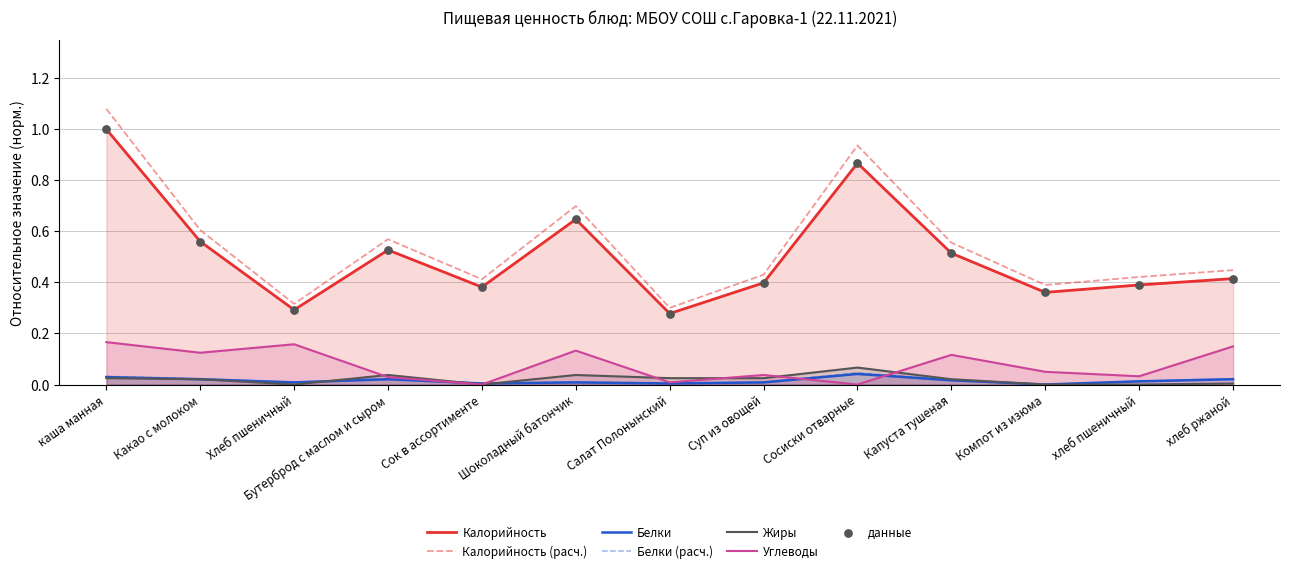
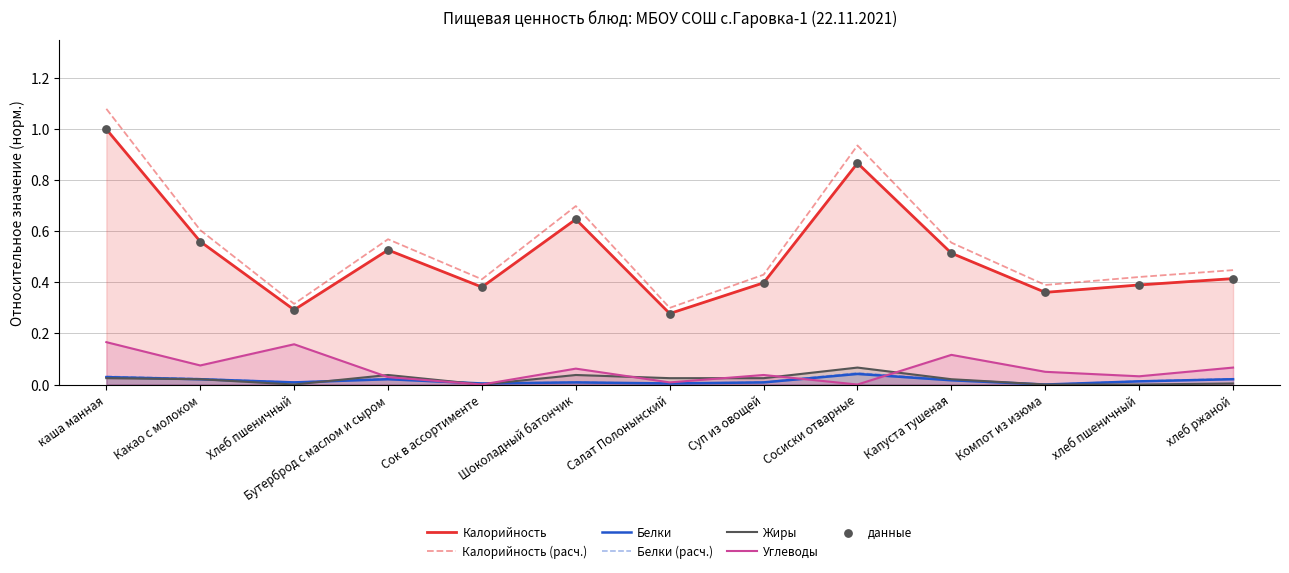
  {
    "Калорийность (расч.)": {
      "каша манная": 1.08,
      "Какао с молоком": 0.60,
      "Хлеб пшеничный": 0.32,
      "Бутерброд с маслом и сыром": 0.57,
      "Сок в ассортименте": 0.41,
      "Шоколадный батончик": 0.70,
      "Салат Полонынский": 0.30,
      "Суп из овощей": 0.43,
      "Сосиски отварные": 0.94,
      "Капуста тушеная": 0.56,
      "Компот из изюма": 0.39,
      "хлеб пшеничный": 0.42,
      "хлеб ржаной": 0.45
    },
    "Углеводы": {
      "каша манная": 0.17,
-     "Какао с молоком": 0.12,
+     "Какао с молоком": 0.07,
      "Хлеб пшеничный": 0.16,
-     "Шоколадный батончик": 0.13,
+     "Шоколадный батончик": 0.06,
      "Суп из овощей": 0.04,
      "Сосиски отварные": 0.00,
      "Капуста тушеная": 0.12,
      "Компот из изюма": 0.05,
      "хлеб пшеничный": 0.03,
-     "хлеб ржаной": 0.15
+     "хлеб ржаной": 0.07
    }
  }
